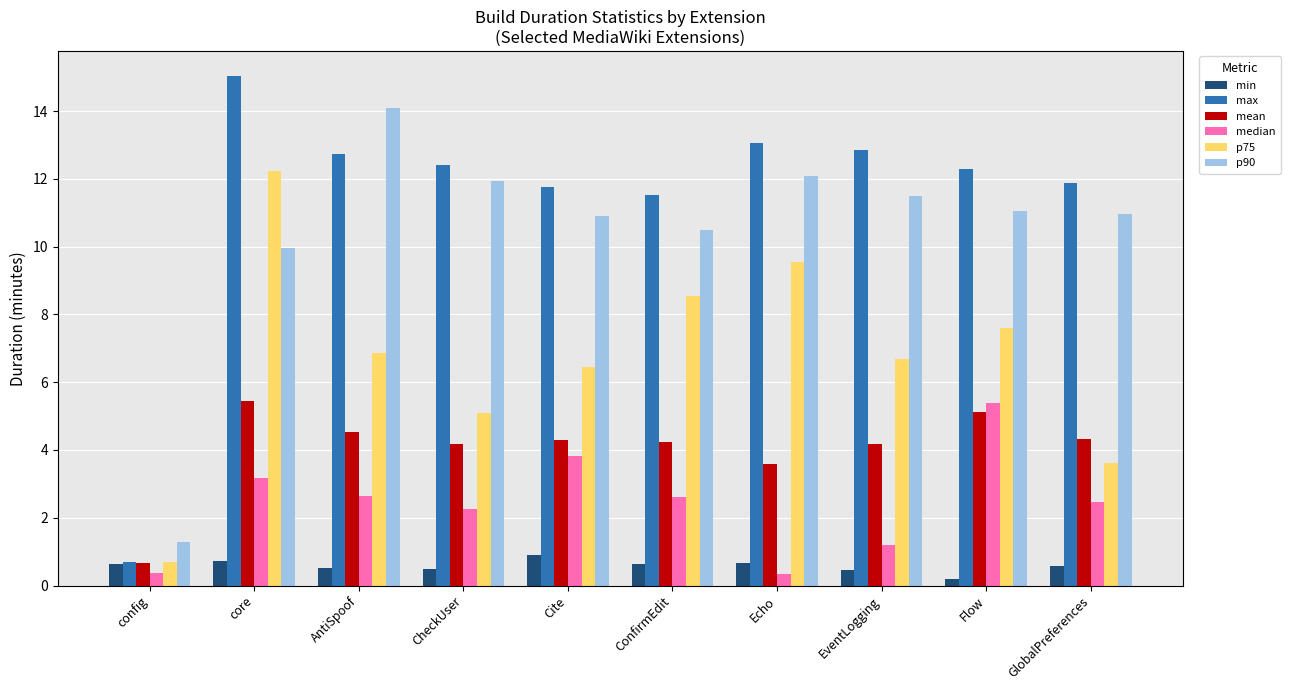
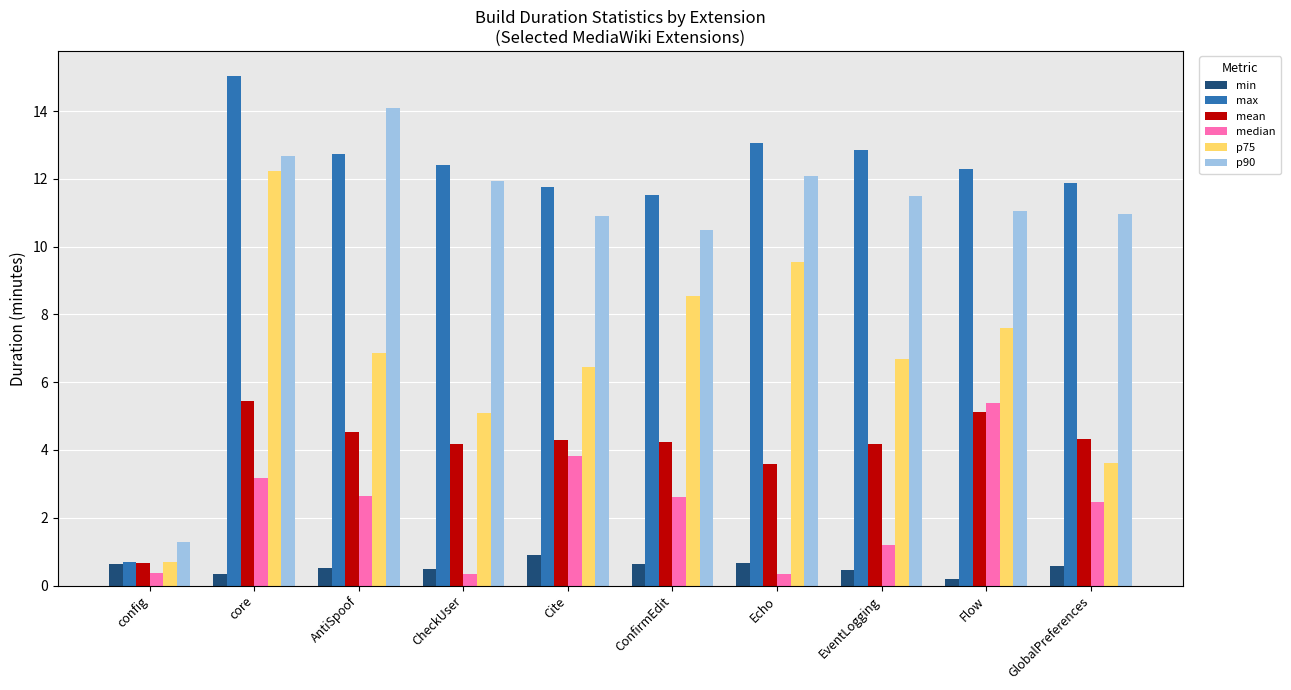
  {
    "min": {
      "config": 0.6,
-     "core": 0.7,
+     "core": 0.3,
      "AntiSpoof": 0.5,
      "CheckUser": 0.5,
      "Cite": 0.9,
      "ConfirmEdit": 0.6,
      "Echo": 0.7,
      "EventLogging": 0.5,
      "Flow": 0.2,
      "GlobalPreferences": 0.6
    },
    "max": {
      "config": 0.7,
      "core": 15.0,
      "AntiSpoof": 12.7,
      "CheckUser": 12.4,
      "Cite": 11.8,
      "ConfirmEdit": 11.5,
      "Echo": 13.0,
      "EventLogging": 12.9,
      "Flow": 12.3,
      "GlobalPreferences": 11.9
    },
    "mean": {
      "config": 0.7,
      "core": 5.5,
      "AntiSpoof": 4.5,
      "CheckUser": 4.2,
      "Cite": 4.3,
      "ConfirmEdit": 4.2,
      "Echo": 3.6,
      "EventLogging": 4.2,
      "Flow": 5.1,
      "GlobalPreferences": 4.3
    },
    "median": {
      "config": 0.4,
      "core": 3.2,
      "AntiSpoof": 2.6,
-     "CheckUser": 2.2,
+     "CheckUser": 0.3,
      "Cite": 3.8,
      "ConfirmEdit": 2.6,
      "Echo": 0.3,
      "EventLogging": 1.2,
      "Flow": 5.4,
      "GlobalPreferences": 2.5
    },
    "p75": {
      "config": 0.7,
      "core": 12.2,
      "AntiSpoof": 6.9,
      "CheckUser": 5.1,
      "Cite": 6.5,
      "ConfirmEdit": 8.5,
      "Echo": 9.5,
      "EventLogging": 6.7,
      "Flow": 7.6,
      "GlobalPreferences": 3.6
    },
    "p90": {
      "config": 1.3,
-     "core": 10.0,
+     "core": 12.7,
      "AntiSpoof": 14.1,
      "CheckUser": 11.9,
      "Cite": 10.9,
      "ConfirmEdit": 10.5,
      "Echo": 12.1,
      "EventLogging": 11.5,
      "Flow": 11.0,
      "GlobalPreferences": 11.0
    }
  }
